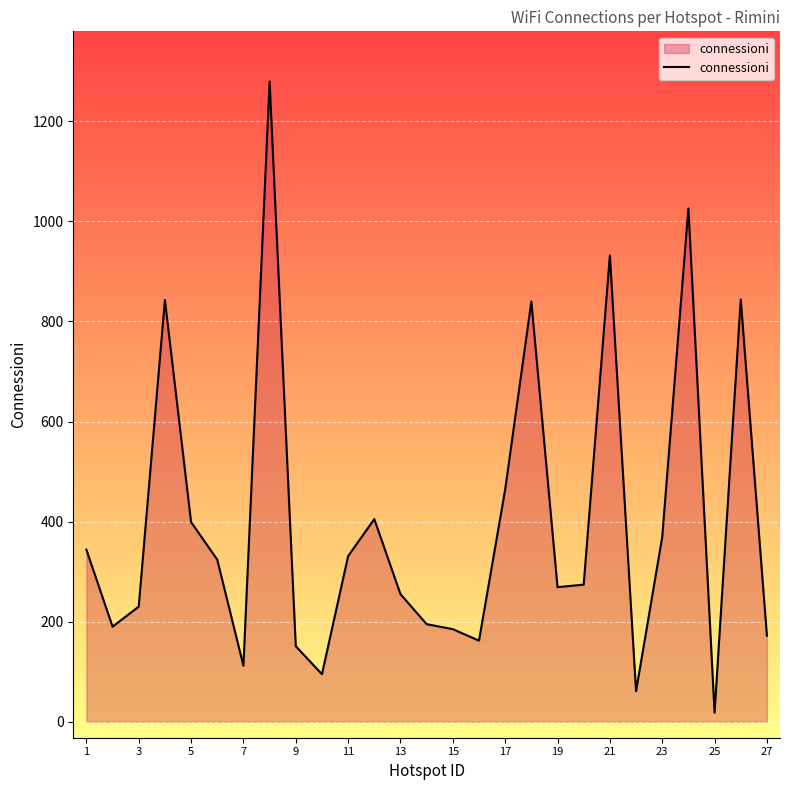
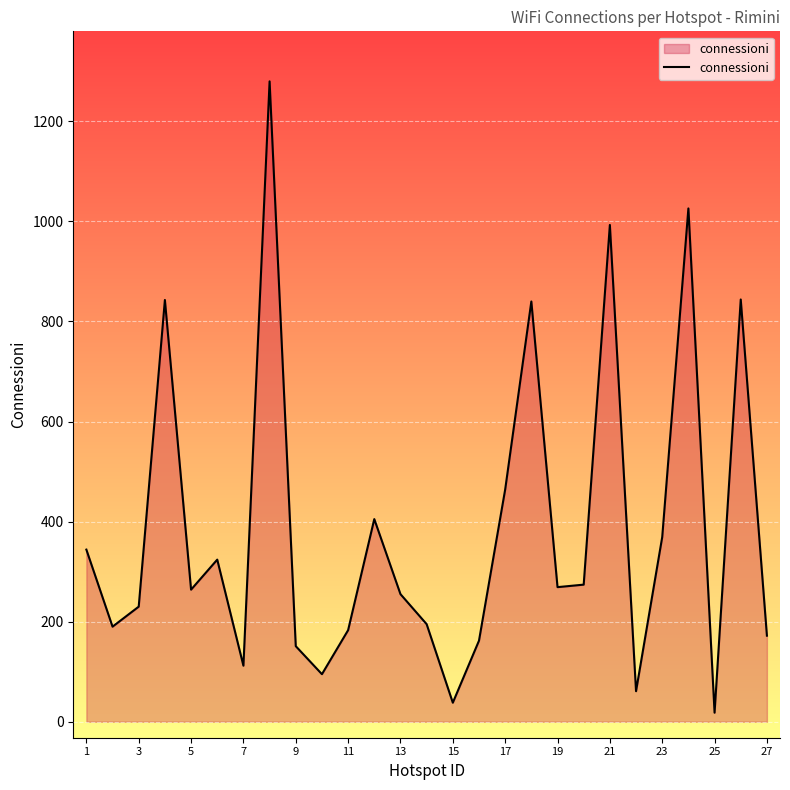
  {
    "1": 340,
    "3": 230,
-   "5": 400,
+   "5": 260,
    "7": 110,
    "9": 150,
-   "11": 330,
+   "11": 180,
    "13": 260,
-   "15": 190,
+   "15": 40,
    "17": 460,
    "19": 270,
-   "21": 930,
+   "21": 990,
    "23": 370,
    "25": 20,
    "27": 170
  }
